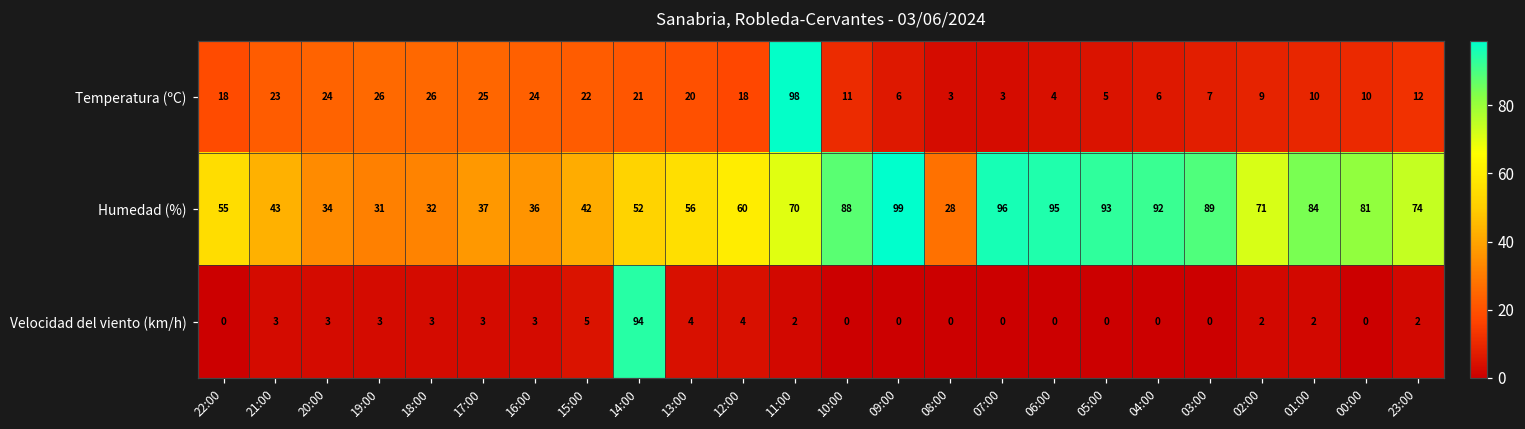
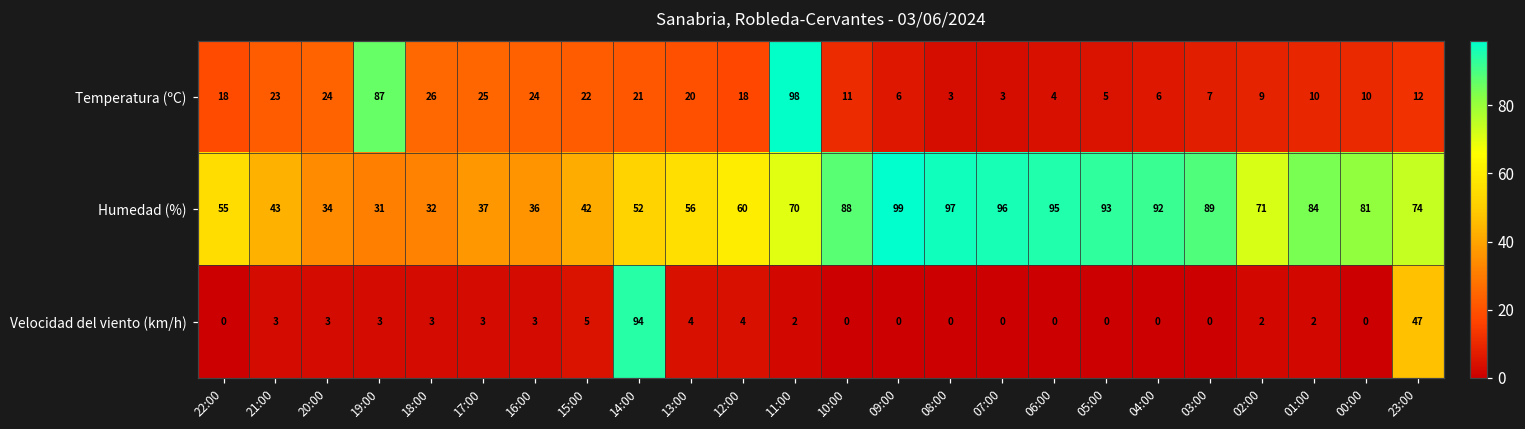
  {
    "Temperatura (ºC)": {
      "22:00": 18,
      "21:00": 23,
      "20:00": 24,
-     "19:00": 26,
+     "19:00": 87,
      "18:00": 26,
      "17:00": 25,
      "16:00": 24,
      "15:00": 22,
      "14:00": 21,
      "13:00": 20,
      "12:00": 18,
      "11:00": 98,
      "10:00": 11,
      "09:00": 6,
      "08:00": 3,
      "07:00": 3,
      "06:00": 4,
      "05:00": 5,
      "04:00": 6,
      "03:00": 7,
      "02:00": 9,
      "01:00": 10,
      "00:00": 10,
      "23:00": 12
    },
    "Humedad (%)": {
      "22:00": 55,
      "21:00": 43,
      "20:00": 34,
      "19:00": 31,
      "18:00": 32,
      "17:00": 37,
      "16:00": 36,
      "15:00": 42,
      "14:00": 52,
      "13:00": 56,
      "12:00": 60,
      "11:00": 70,
      "10:00": 88,
      "09:00": 99,
-     "08:00": 28,
+     "08:00": 97,
      "07:00": 96,
      "06:00": 95,
      "05:00": 93,
      "04:00": 92,
      "03:00": 89,
      "02:00": 71,
      "01:00": 84,
      "00:00": 81,
      "23:00": 74
    },
    "Velocidad del viento (km/h)": {
      "22:00": 0,
      "21:00": 3,
      "20:00": 3,
      "19:00": 3,
      "18:00": 3,
      "17:00": 3,
      "16:00": 3,
      "15:00": 5,
      "14:00": 94,
      "13:00": 4,
      "12:00": 4,
      "11:00": 2,
      "10:00": 0,
      "09:00": 0,
      "08:00": 0,
      "07:00": 0,
      "06:00": 0,
      "05:00": 0,
      "04:00": 0,
      "03:00": 0,
      "02:00": 2,
      "01:00": 2,
      "00:00": 0,
-     "23:00": 2
+     "23:00": 47
    }
  }
